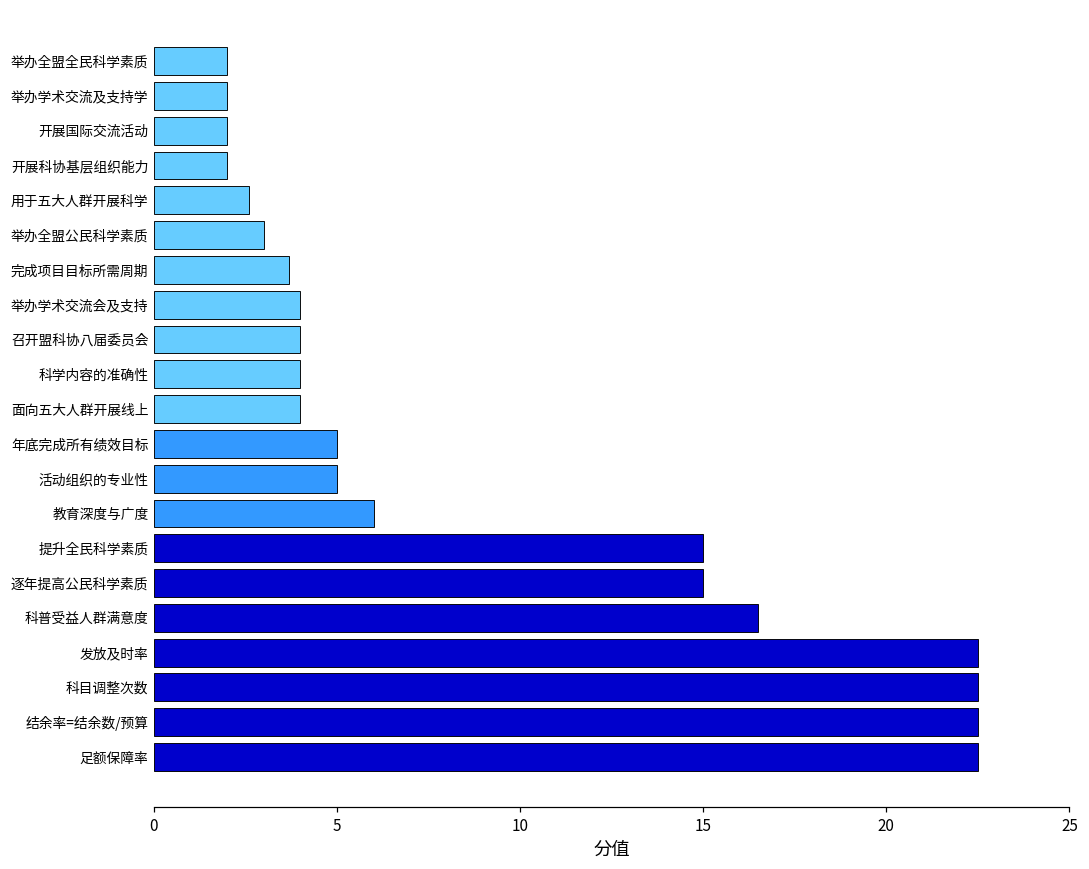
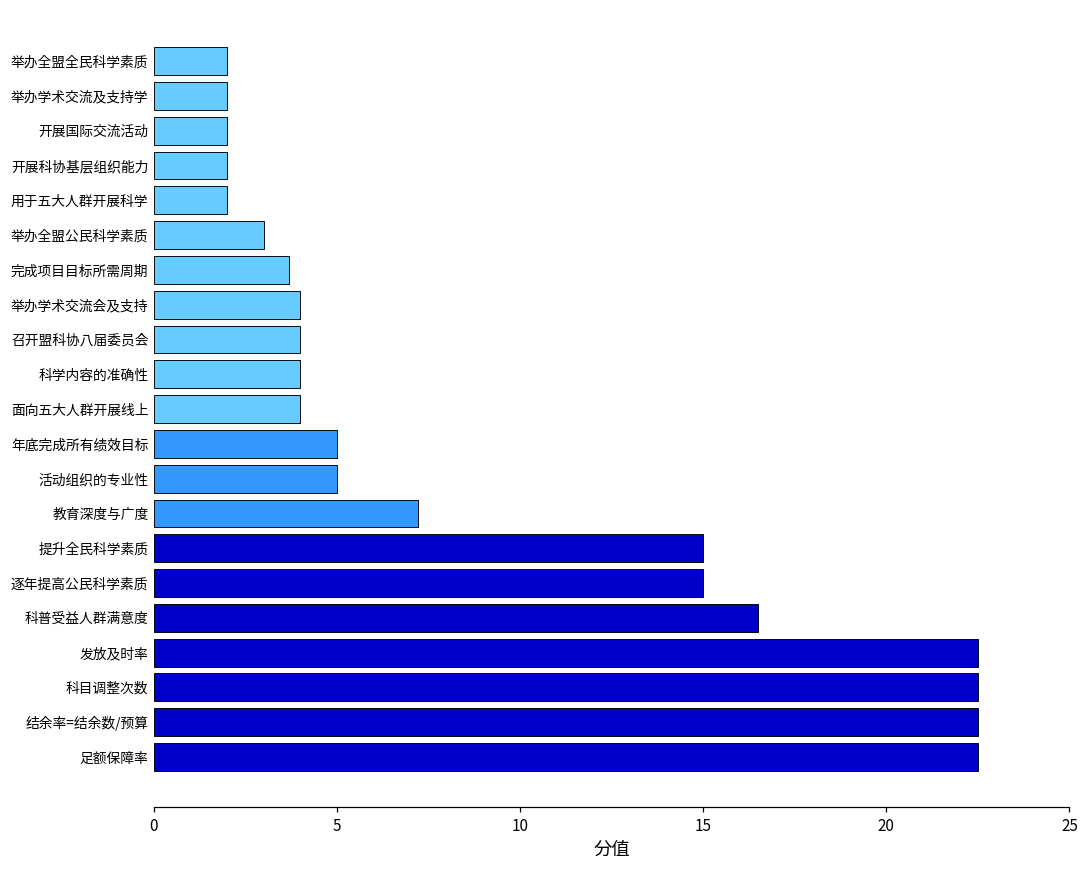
  {
    "举办全盟全民科学素质": 2.0,
    "举办学术交流及支持学": 2.0,
    "开展国际交流活动": 2.0,
    "开展科协基层组织能力": 2.0,
-   "用于五大人群开展科学": 2.6,
+   "用于五大人群开展科学": 2.0,
    "举办全盟公民科学素质": 3.0,
    "完成项目目标所需周期": 3.7,
    "举办学术交流会及支持": 4.0,
    "召开盟科协八届委员会": 4.0,
    "科学内容的准确性": 4.0,
    "面向五大人群开展线上": 4.0,
    "年底完成所有绩效目标": 5.0,
    "活动组织的专业性": 5.0,
-   "教育深度与广度": 6.0,
+   "教育深度与广度": 7.2,
    "提升全民科学素质": 15.0,
    "逐年提高公民科学素质": 15.0,
    "科普受益人群满意度": 16.5,
    "发放及时率": 22.5,
    "科目调整次数": 22.5,
    "结余率=结余数/预算": 22.5,
    "足额保障率": 22.5
  }
